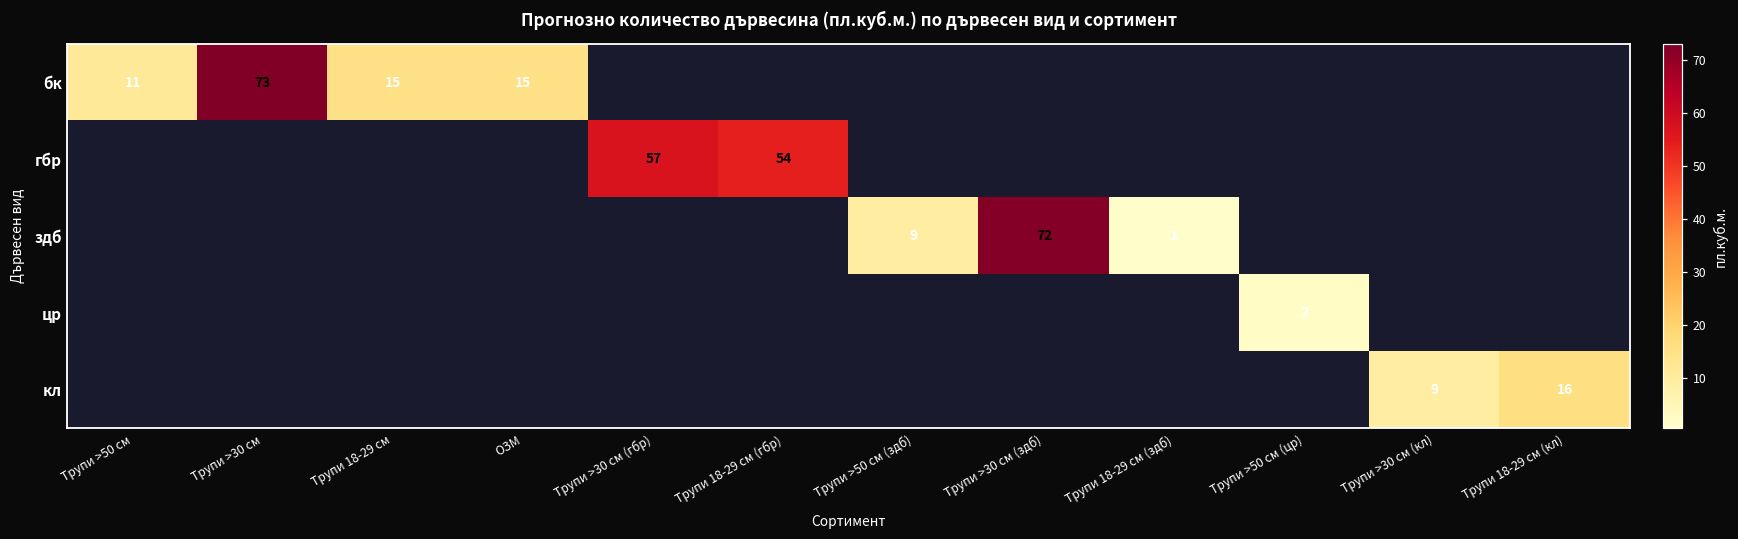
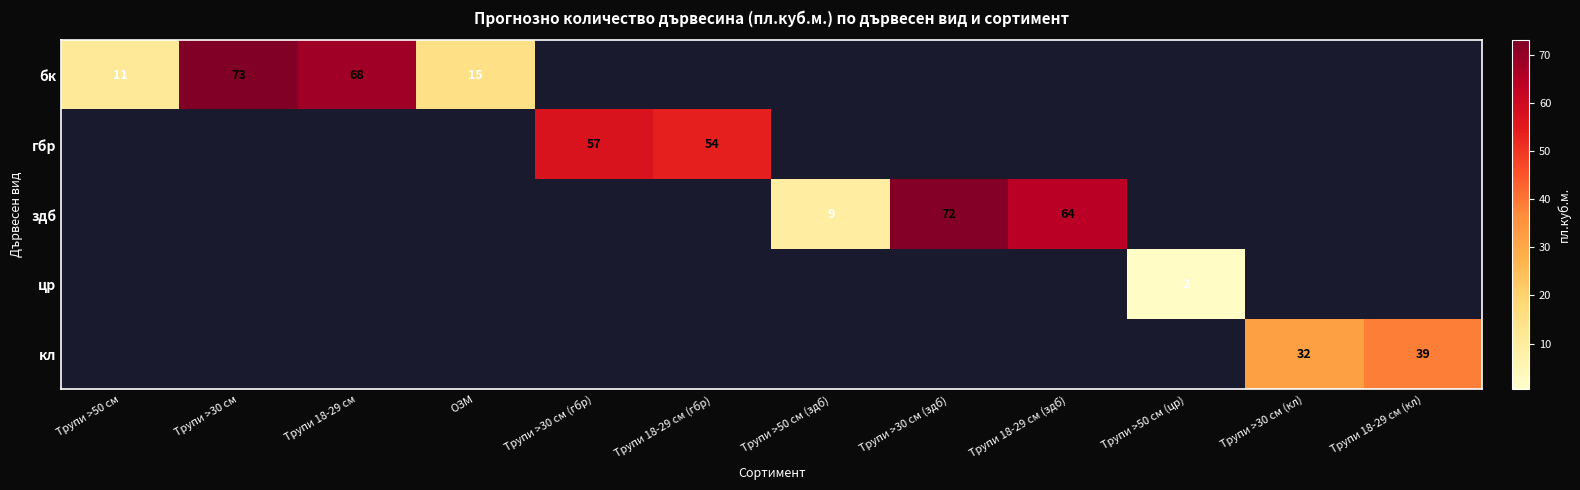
  {
    "бк": {
      "Трупи >50 см": 11,
      "Трупи >30 см": 73,
-     "Трупи 18-29 см": 15,
+     "Трупи 18-29 см": 68,
      "ОЗМ": 15
    },
    "гбр": {
      "Трупи >30 см (гбр)": 57,
      "Трупи 18-29 см (гбр)": 54
    },
    "здб": {
      "Трупи >50 см (здб)": 9,
      "Трупи >30 см (здб)": 72,
-     "Трупи 18-29 см (здб)": 1
+     "Трупи 18-29 см (здб)": 64
    },
    "цр": {
      "Трупи >50 см (цр)": 2
    },
    "кл": {
-     "Трупи >30 см (кл)": 9,
-     "Трупи 18-29 см (кл)": 16
+     "Трупи >30 см (кл)": 32,
+     "Трупи 18-29 см (кл)": 39
    }
  }
